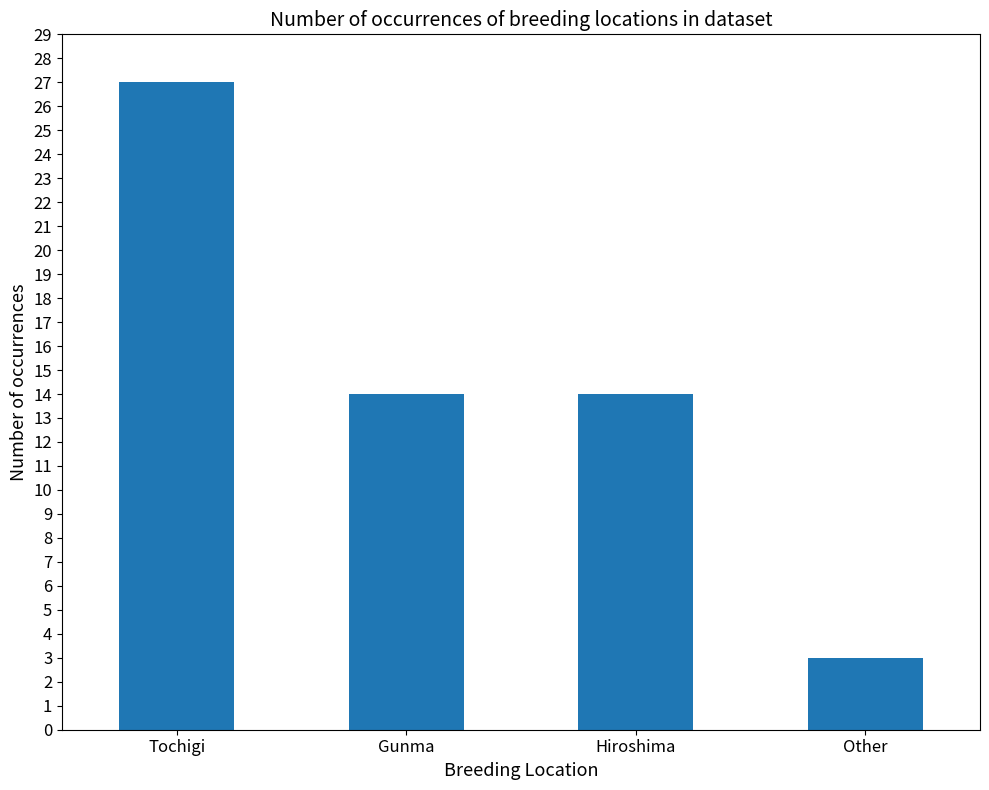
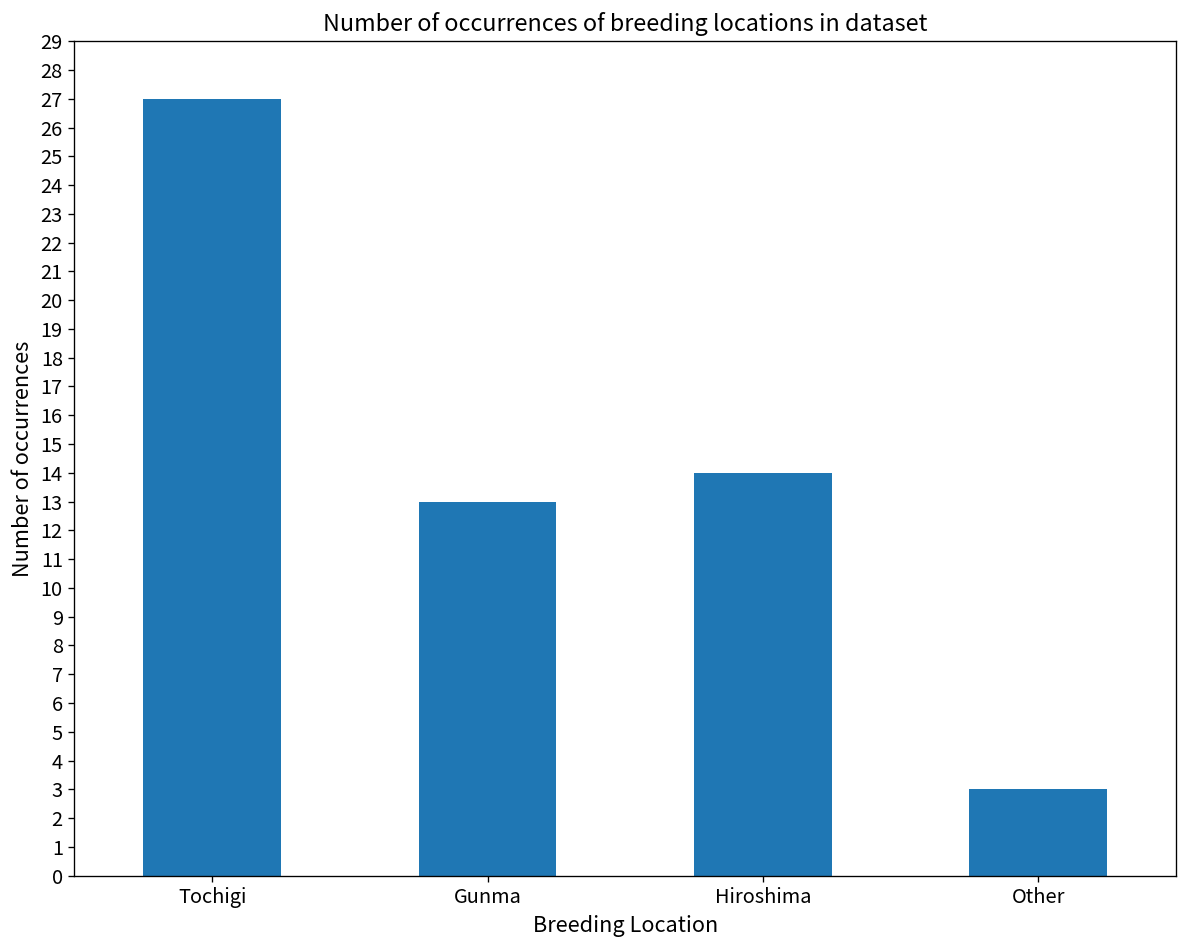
  {
    "Tochigi": 27,
-   "Gunma": 14,
+   "Gunma": 13,
    "Hiroshima": 14,
    "Other": 3
  }
